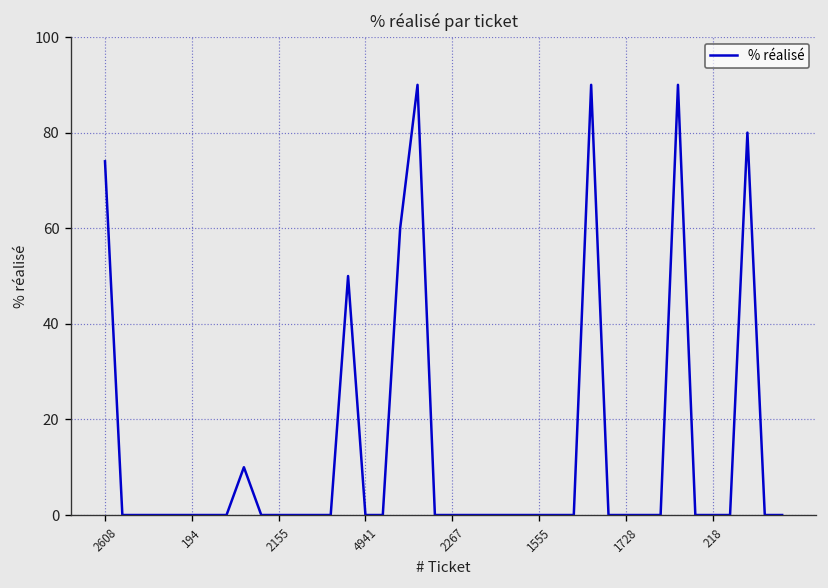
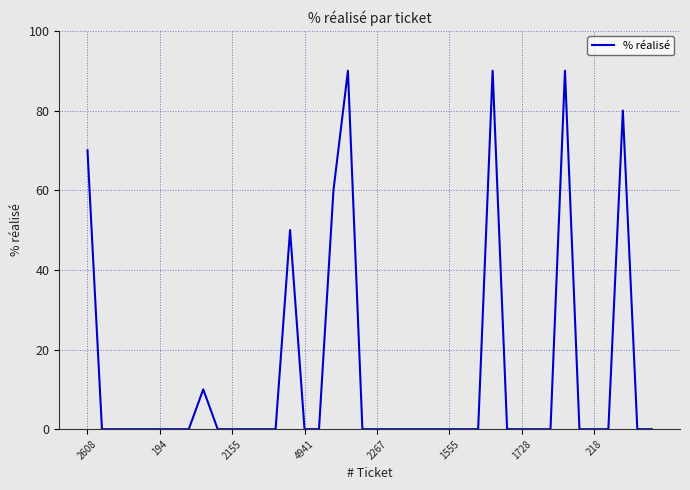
  {
-   "2608": 74,
+   "2608": 70,
    "194": 0,
    "2155": 0,
    "4941": 0,
    "2267": 0,
    "1555": 0,
    "1728": 0,
    "218": 0
  }
